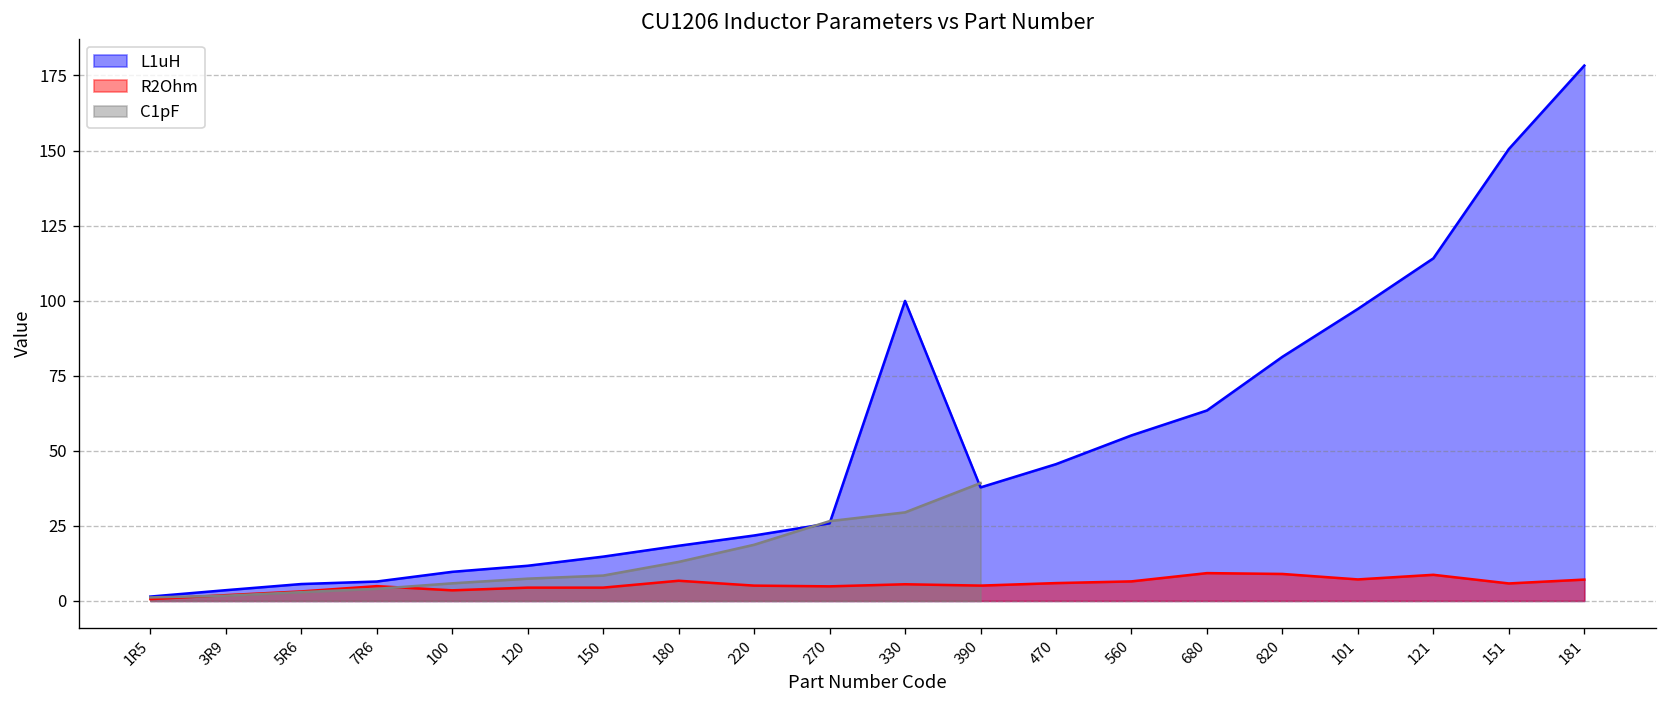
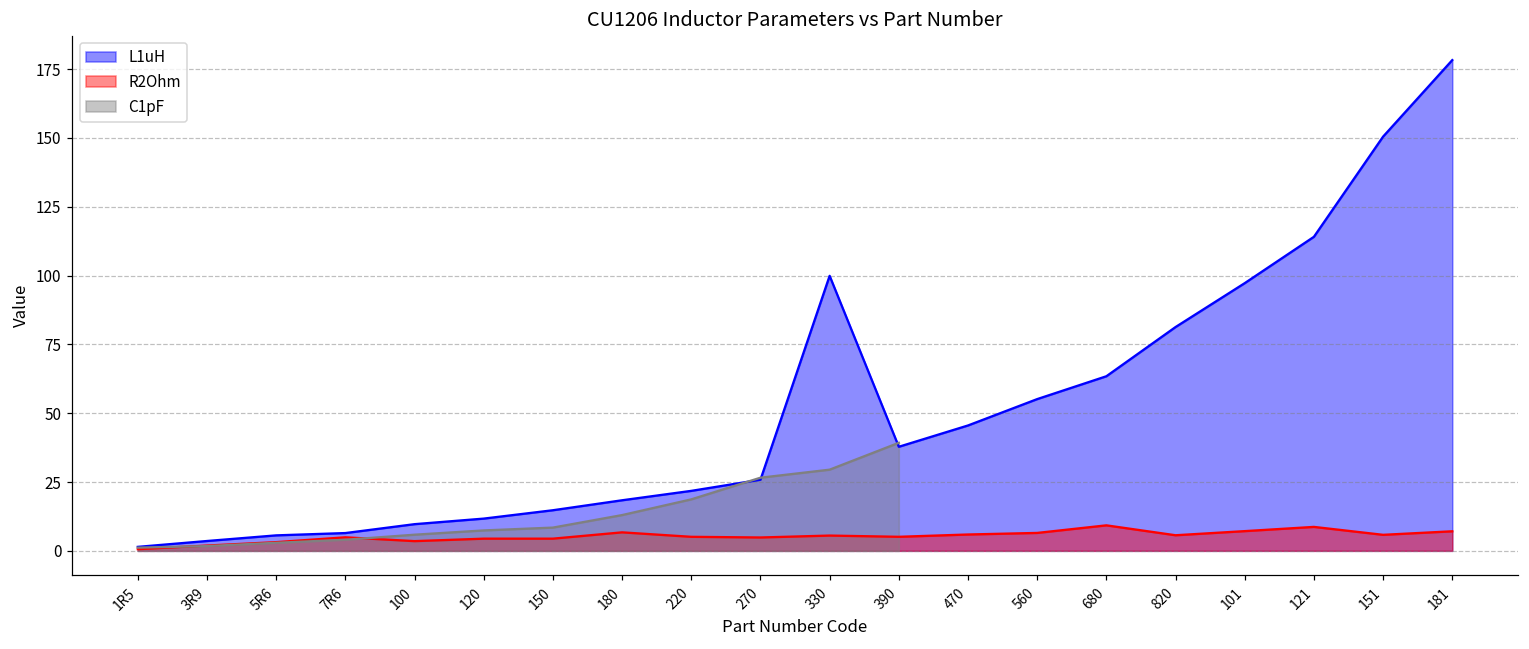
  {
    "L1uH": {
      "3R9": 4,
      "5R6": 6,
      "7R6": 6,
      "100": 10,
      "120": 12,
      "150": 15,
      "180": 18,
      "220": 22,
      "330": 100,
      "390": 38,
      "470": 46,
      "560": 55,
      "680": 63,
      "820": 81,
      "101": 97,
      "121": 114,
      "151": 151,
      "181": 178
    },
    "R2Ohm": {
      "100": 4,
      "120": 4,
      "150": 4,
      "180": 7,
      "220": 5,
      "270": 5,
      "330": 6,
      "390": 5,
      "470": 6,
      "560": 7,
      "680": 9,
-     "820": 9,
+     "820": 6,
      "101": 7,
      "121": 9,
      "151": 6,
      "181": 7
    },
    "C1pF": {
      "100": 6,
      "120": 7,
      "150": 8,
      "180": 13,
      "220": 19,
      "330": 29,
      "390": 39
    }
  }
